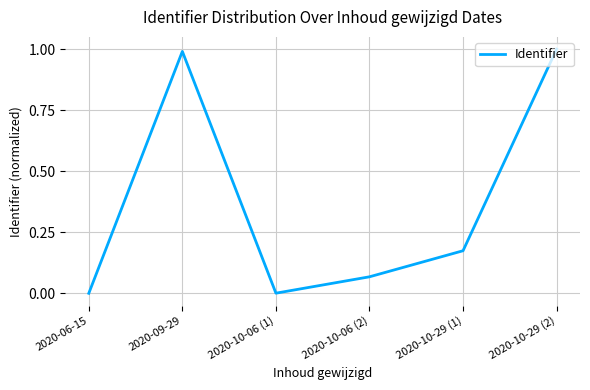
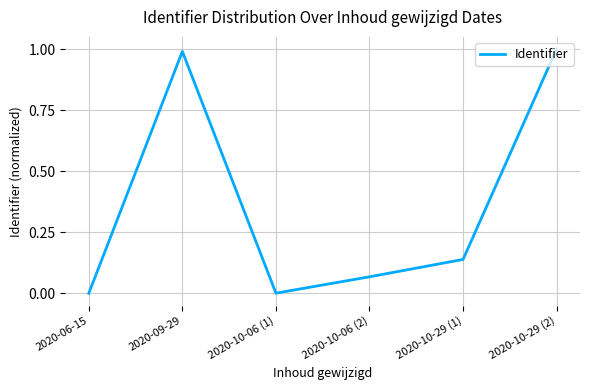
  {
    "2020-06-15": 0.00,
    "2020-09-29": 0.99,
    "2020-10-06 (1)": 0.00,
    "2020-10-06 (2)": 0.07,
-   "2020-10-29 (1)": 0.17
+   "2020-10-29 (1)": 0.14
  }
